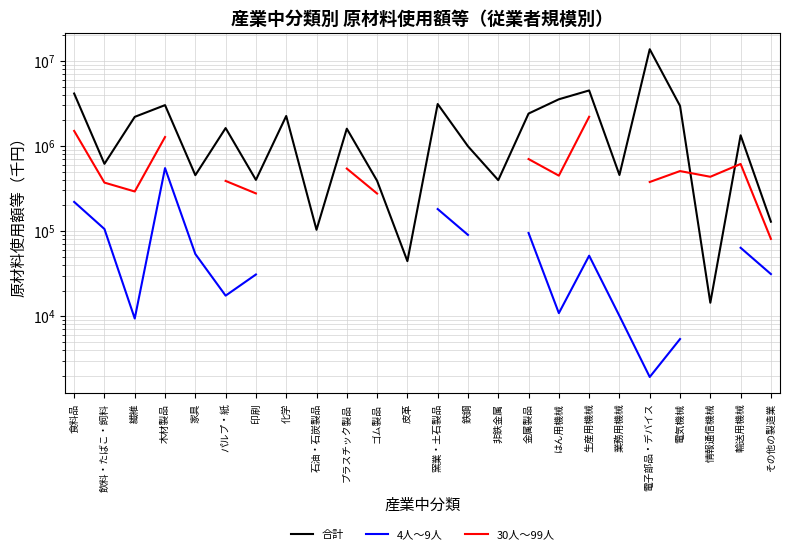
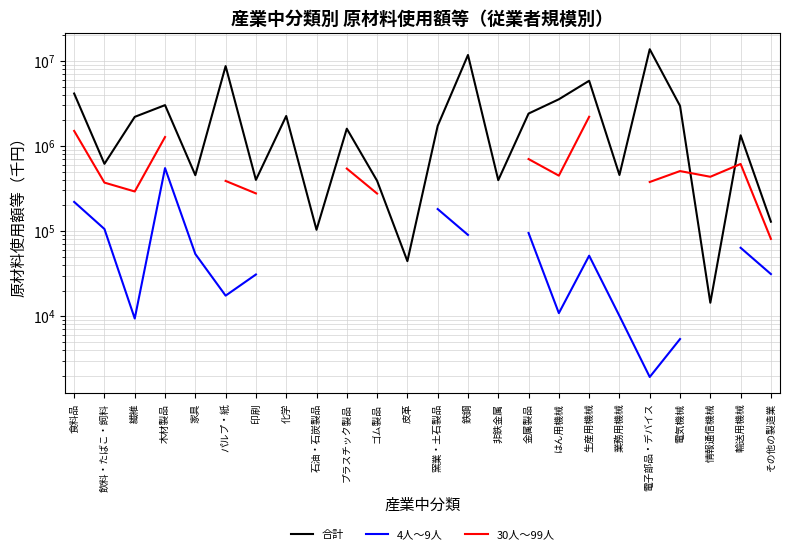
  {
    "合計": {
      "食料品": 4000000,
      "飲料・たばこ・飼料": 600000,
      "繊維": 2200000,
      "木材製品": 3000000,
      "家具": 500000,
-     "パルプ・紙": 1600000,
+     "パルプ・紙": 9000000,
      "印刷": 400000,
      "化学": 2300000,
      "石油・石炭製品": 100000,
      "プラスチック製品": 1600000,
      "ゴム製品": 400000,
      "皮革": 40000,
-     "窯業・土石製品": 3100000,
-     "鉄鋼": 1000000,
+     "窯業・土石製品": 1700000,
+     "鉄鋼": 12000000,
      "非鉄金属": 400000,
      "金属製品": 2400000,
      "はん用機械": 3500000,
-     "生産用機械": 5000000,
+     "生産用機械": 6000000,
      "業務用機械": 500000,
      "電子部品・デバイス": 14000000,
      "電気機械": 3000000,
      "情報通信機械": 14000,
      "輸送用機械": 1300000,
      "その他の製造業": 130000
    },
    "4人～9人": {
      "食料品": 220000,
      "飲料・たばこ・飼料": 110000,
      "繊維": 9000,
      "木材製品": 500000,
      "家具": 50000,
      "パルプ・紙": 17000,
      "印刷": 31000,
      "プラスチック製品": 19000,
      "窯業・土石製品": 180000,
      "鉄鋼": 90000,
      "金属製品": 90000,
      "はん用機械": 11000,
      "生産用機械": 50000,
      "業務用機械": 10000,
      "電子部品・デバイス": 1900,
      "電気機械": 5000,
      "輸送用機械": 60000,
      "その他の製造業": 31000
    },
    "30人～99人": {
      "食料品": 1500000,
      "飲料・たばこ・飼料": 400000,
      "繊維": 290000,
      "木材製品": 1300000,
      "パルプ・紙": 400000,
      "印刷": 280000,
      "プラスチック製品": 500000,
      "ゴム製品": 280000,
      "鉄鋼": 800000,
      "金属製品": 700000,
      "はん用機械": 400000,
      "生産用機械": 2200000,
      "電子部品・デバイス": 400000,
      "電気機械": 500000,
      "情報通信機械": 400000,
      "輸送用機械": 600000,
      "その他の製造業": 80000
    }
  }
